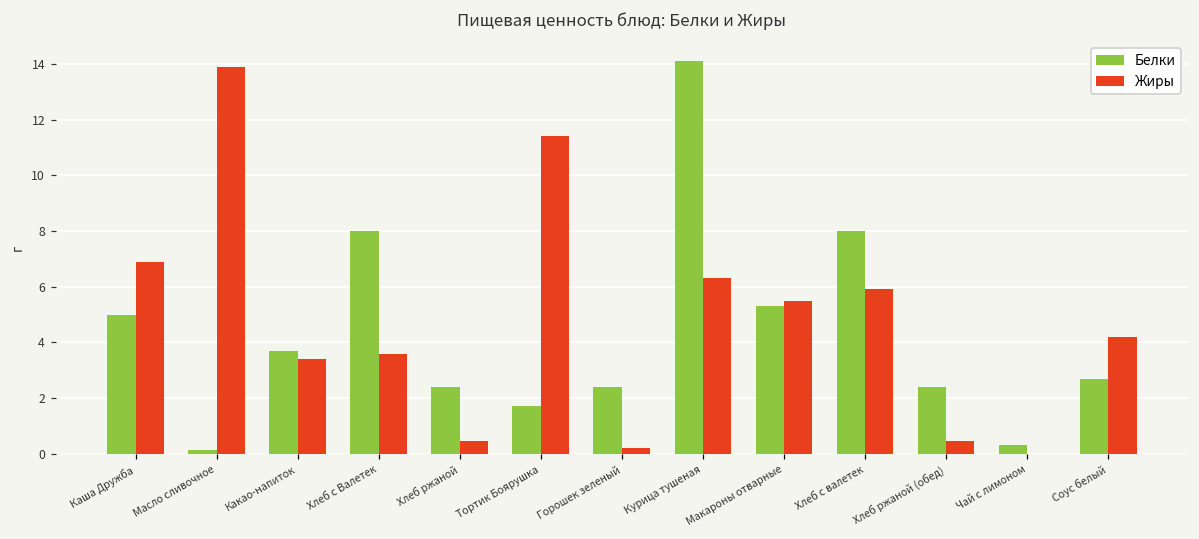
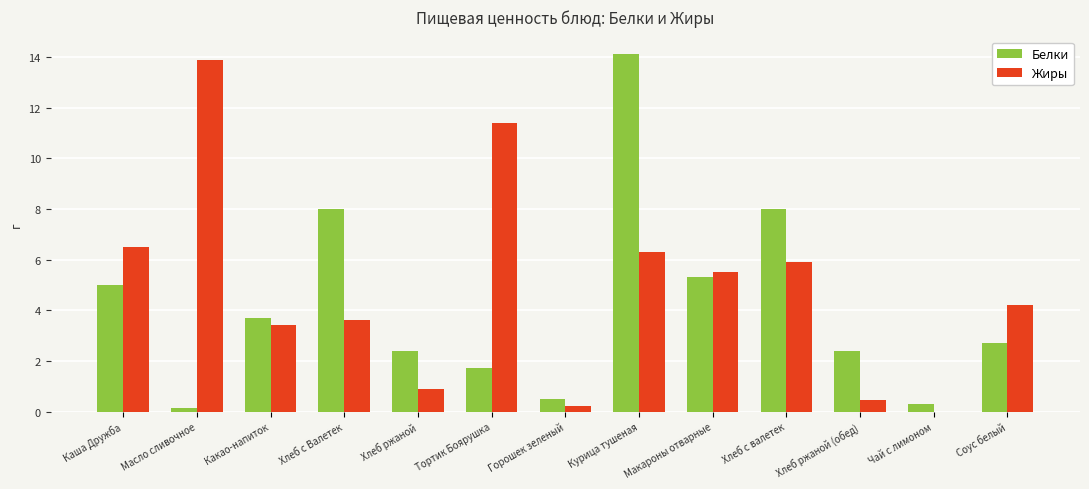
  {
    "Белки": {
      "Каша Дружба": 5.0,
      "Масло сливочное": 0.2,
      "Какао-напиток": 3.7,
      "Хлеб с Валетек": 8.0,
      "Хлеб ржаной": 2.4,
      "Тортик Боярушка": 1.7,
-     "Горошек зеленый": 2.4,
+     "Горошек зеленый": 0.5,
      "Курица тушеная": 14.1,
      "Макароны отварные": 5.3,
      "Хлеб с валетек": 8.0,
      "Хлеб ржаной (обед)": 2.4,
      "Чай с лимоном": 0.3,
      "Соус белый": 2.7
    },
    "Жиры": {
-     "Каша Дружба": 6.9,
+     "Каша Дружба": 6.5,
      "Масло сливочное": 13.9,
      "Какао-напиток": 3.4,
      "Хлеб с Валетек": 3.6,
-     "Хлеб ржаной": 0.5,
+     "Хлеб ржаной": 0.9,
      "Тортик Боярушка": 11.4,
      "Горошек зеленый": 0.2,
      "Курица тушеная": 6.3,
      "Макароны отварные": 5.5,
      "Хлеб с валетек": 5.9,
      "Хлеб ржаной (обед)": 0.5,
      "Чай с лимоном": 0.0,
      "Соус белый": 4.2
    }
  }
